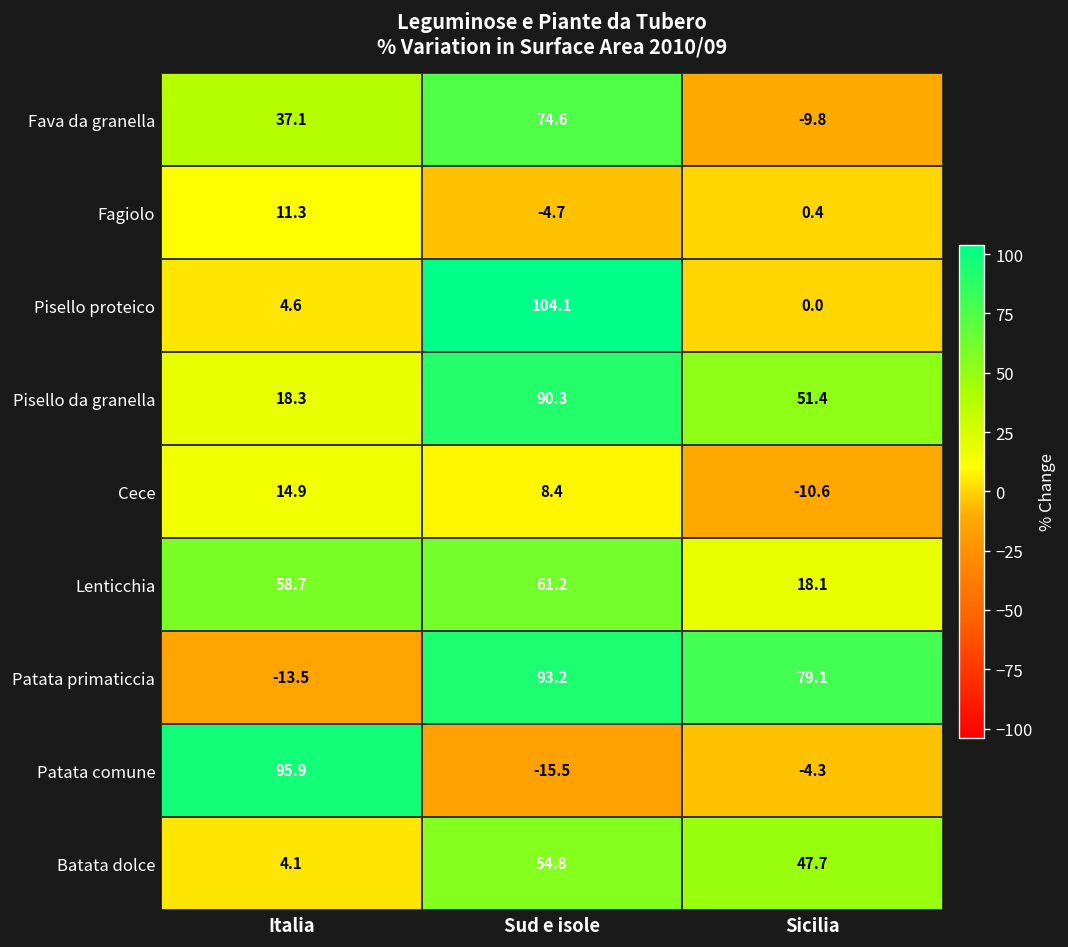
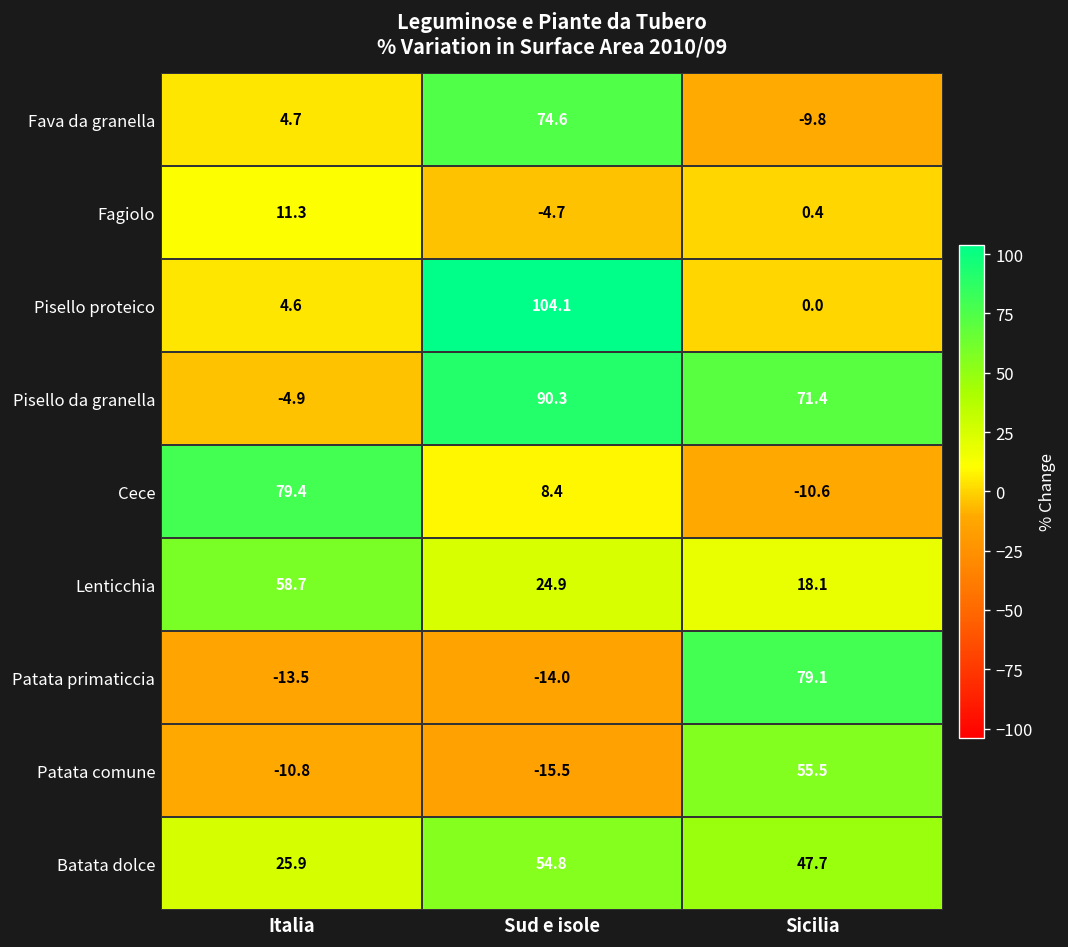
  {
    "Fava da granella": {
-     "Italia": 37.1,
+     "Italia": 4.7,
      "Sud e isole": 74.6,
      "Sicilia": -9.8
    },
    "Fagiolo": {
      "Italia": 11.3,
      "Sud e isole": -4.7,
      "Sicilia": 0.4
    },
    "Pisello proteico": {
      "Italia": 4.6,
      "Sud e isole": 104.1,
      "Sicilia": 0.0
    },
    "Pisello da granella": {
-     "Italia": 18.3,
+     "Italia": -4.9,
      "Sud e isole": 90.3,
-     "Sicilia": 51.4
+     "Sicilia": 71.4
    },
    "Cece": {
-     "Italia": 14.9,
+     "Italia": 79.4,
      "Sud e isole": 8.4,
      "Sicilia": -10.6
    },
    "Lenticchia": {
      "Italia": 58.7,
-     "Sud e isole": 61.2,
+     "Sud e isole": 24.9,
      "Sicilia": 18.1
    },
    "Patata primaticcia": {
      "Italia": -13.5,
-     "Sud e isole": 93.2,
+     "Sud e isole": -14.0,
      "Sicilia": 79.1
    },
    "Patata comune": {
-     "Italia": 95.9,
+     "Italia": -10.8,
      "Sud e isole": -15.5,
-     "Sicilia": -4.3
+     "Sicilia": 55.5
    },
    "Batata dolce": {
-     "Italia": 4.1,
+     "Italia": 25.9,
      "Sud e isole": 54.8,
      "Sicilia": 47.7
    }
  }
